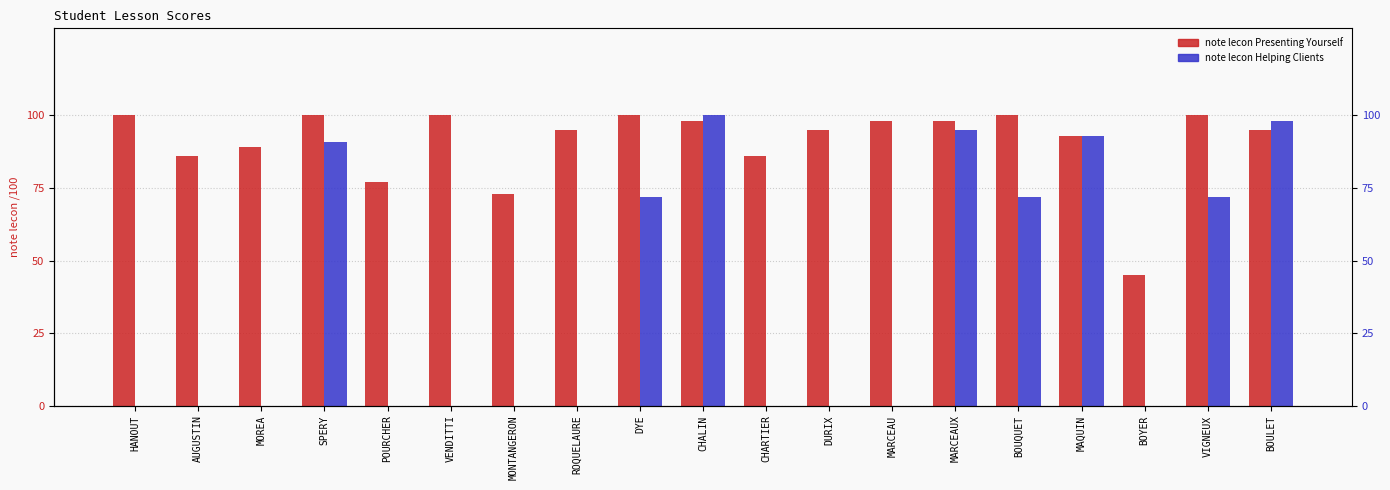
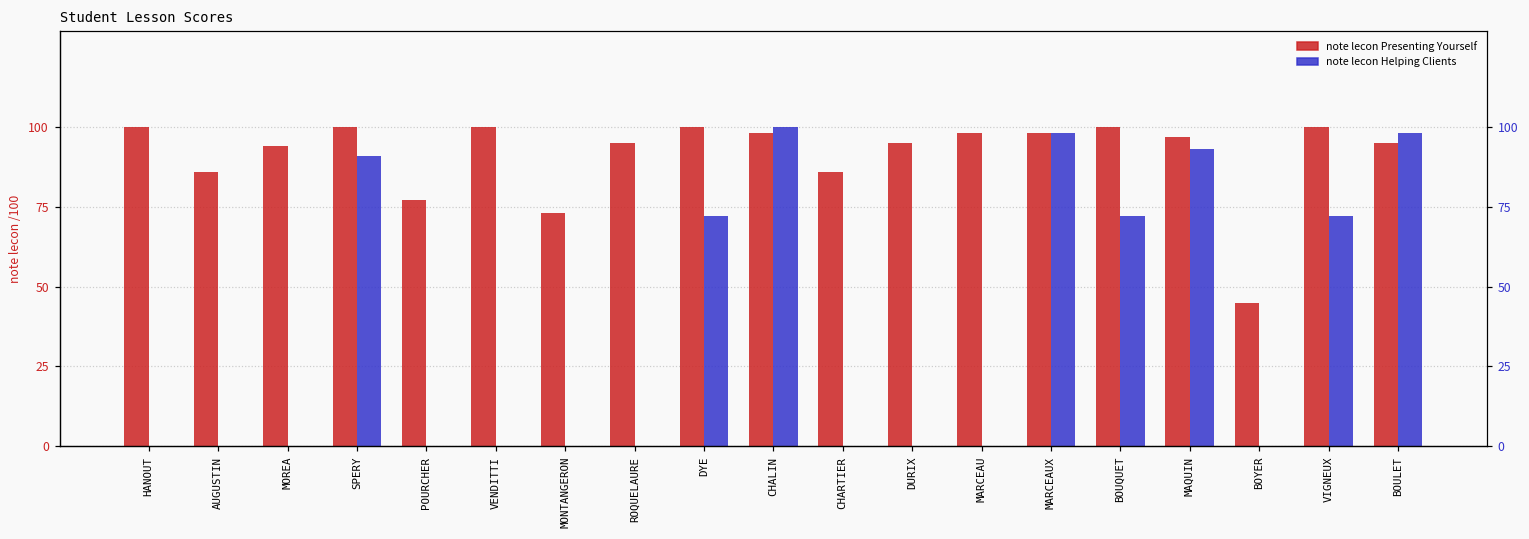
  {
    "note lecon Presenting Yourself": {
      "HANOUT": 100,
      "AUGUSTIN": 86,
-     "MOREA": 89,
+     "MOREA": 94,
      "SPERY": 100,
      "POURCHER": 77,
      "VENDITTI": 100,
      "MONTANGERON": 73,
      "ROQUELAURE": 95,
      "DYE": 100,
      "CHALIN": 98,
      "CHARTIER": 86,
      "DURIX": 95,
      "MARCEAU": 98,
      "MARCEAUX": 98,
      "BOUQUET": 100,
-     "MAQUIN": 93,
+     "MAQUIN": 97,
      "BOYER": 45,
      "VIGNEUX": 100,
      "BOULET": 95
    },
    "note lecon Helping Clients": {
      "HANOUT": 0,
      "AUGUSTIN": 0,
      "MOREA": 0,
      "SPERY": 91,
      "POURCHER": 0,
      "VENDITTI": 0,
      "MONTANGERON": 0,
      "ROQUELAURE": 0,
      "DYE": 72,
      "CHALIN": 100,
      "CHARTIER": 0,
      "DURIX": 0,
      "MARCEAU": 0,
-     "MARCEAUX": 95,
+     "MARCEAUX": 98,
      "BOUQUET": 72,
      "MAQUIN": 93,
      "BOYER": 0,
      "VIGNEUX": 72,
      "BOULET": 98
    }
  }
